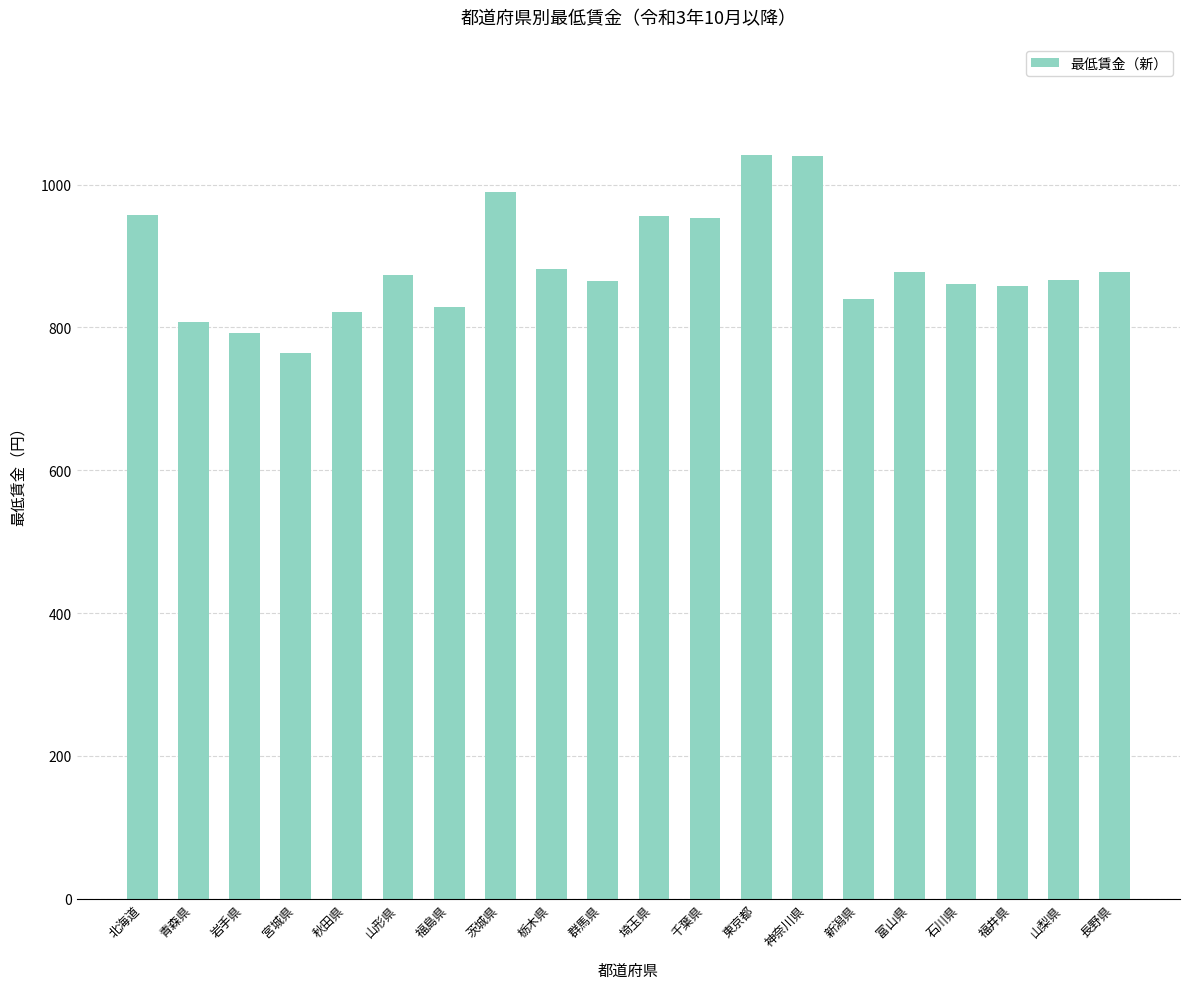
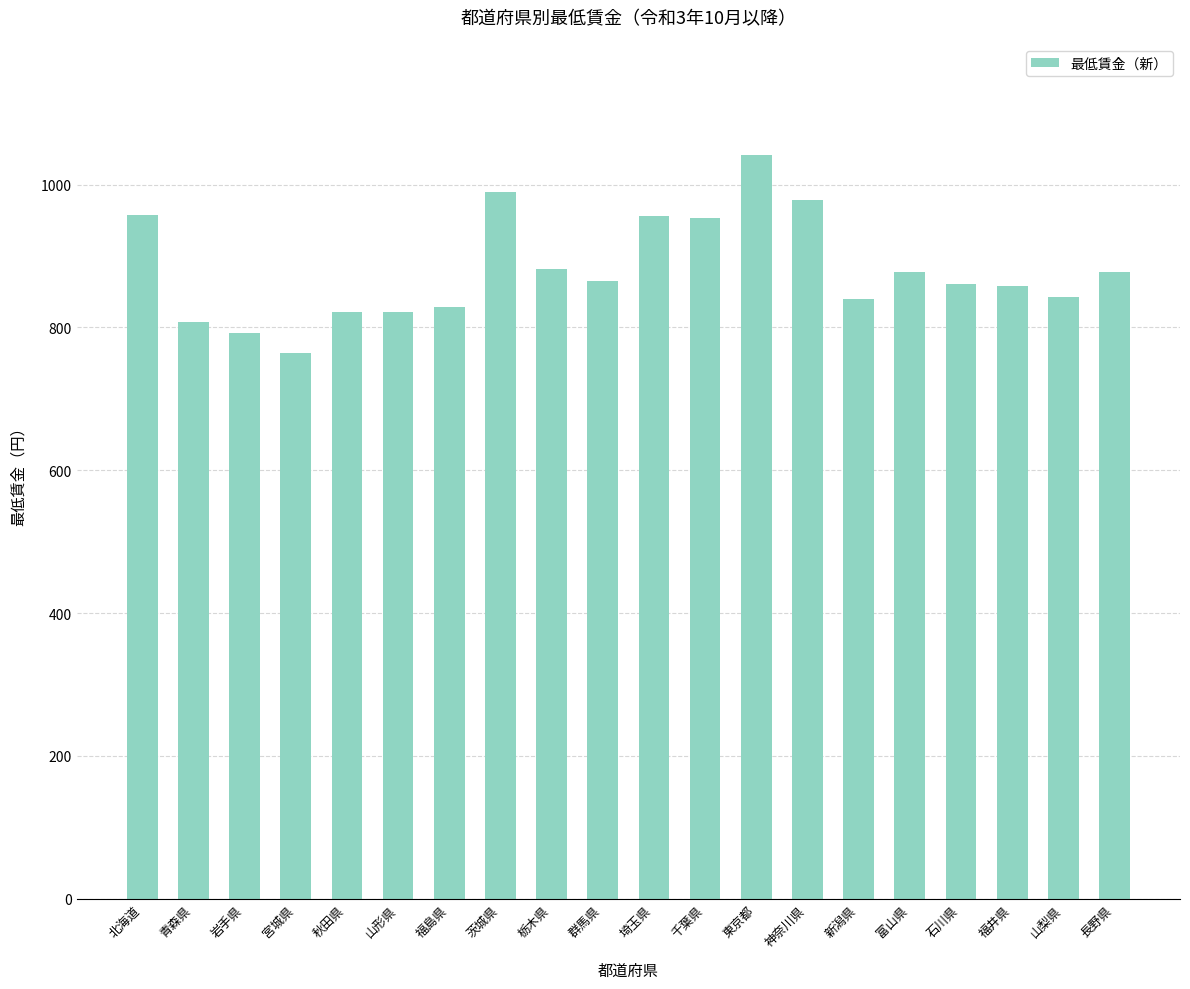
  {
    "北海道": 960,
    "青森県": 810,
    "岩手県": 790,
    "宮城県": 760,
    "秋田県": 820,
-   "山形県": 870,
+   "山形県": 820,
    "福島県": 830,
    "茨城県": 990,
    "栃木県": 880,
    "群馬県": 870,
    "埼玉県": 960,
    "千葉県": 950,
    "東京都": 1040,
-   "神奈川県": 1040,
+   "神奈川県": 980,
    "新潟県": 840,
    "富山県": 880,
    "石川県": 860,
    "福井県": 860,
-   "山梨県": 870,
+   "山梨県": 840,
    "長野県": 880
  }
